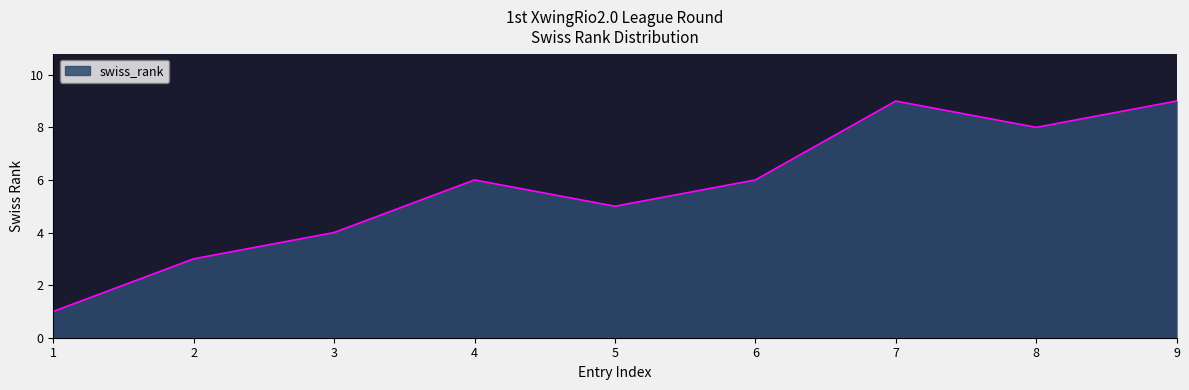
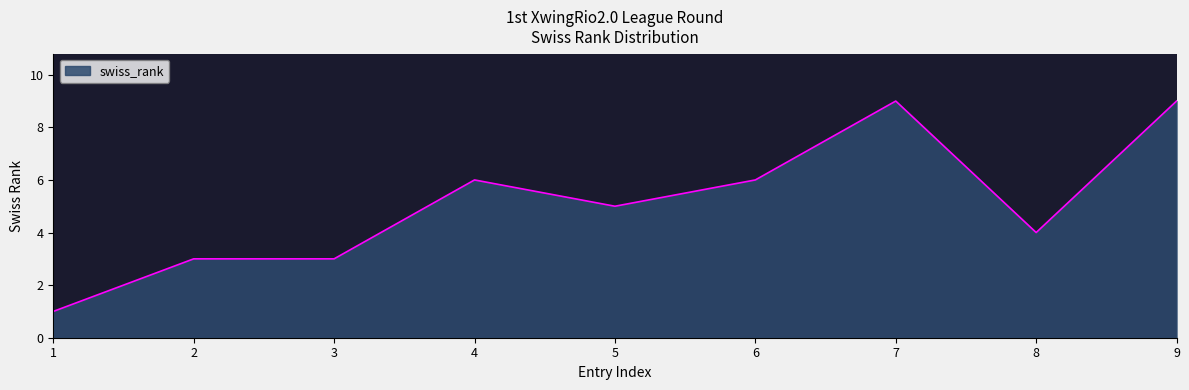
  {
    "1": 1,
    "2": 3,
-   "3": 4,
+   "3": 3,
    "4": 6,
    "5": 5,
    "6": 6,
    "7": 9,
-   "8": 8,
+   "8": 4,
    "9": 9
  }
